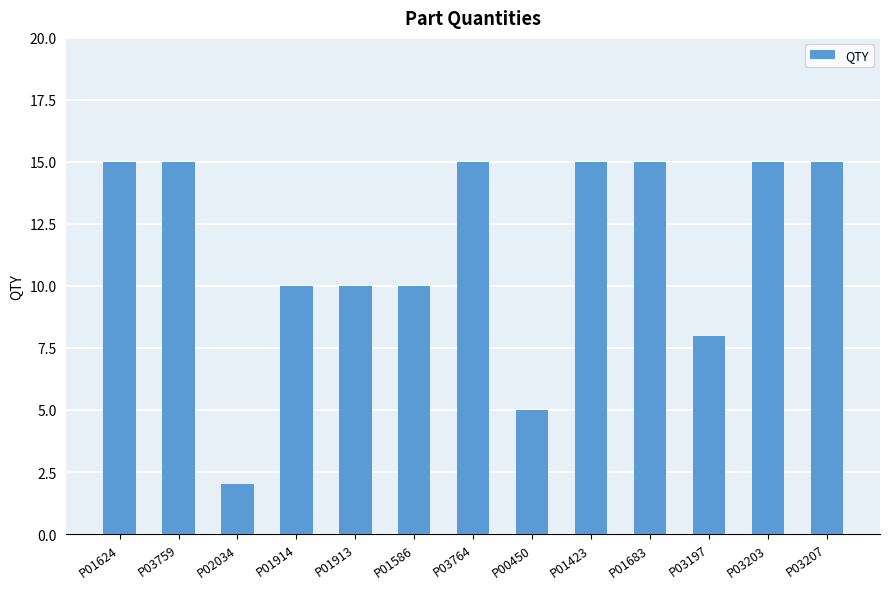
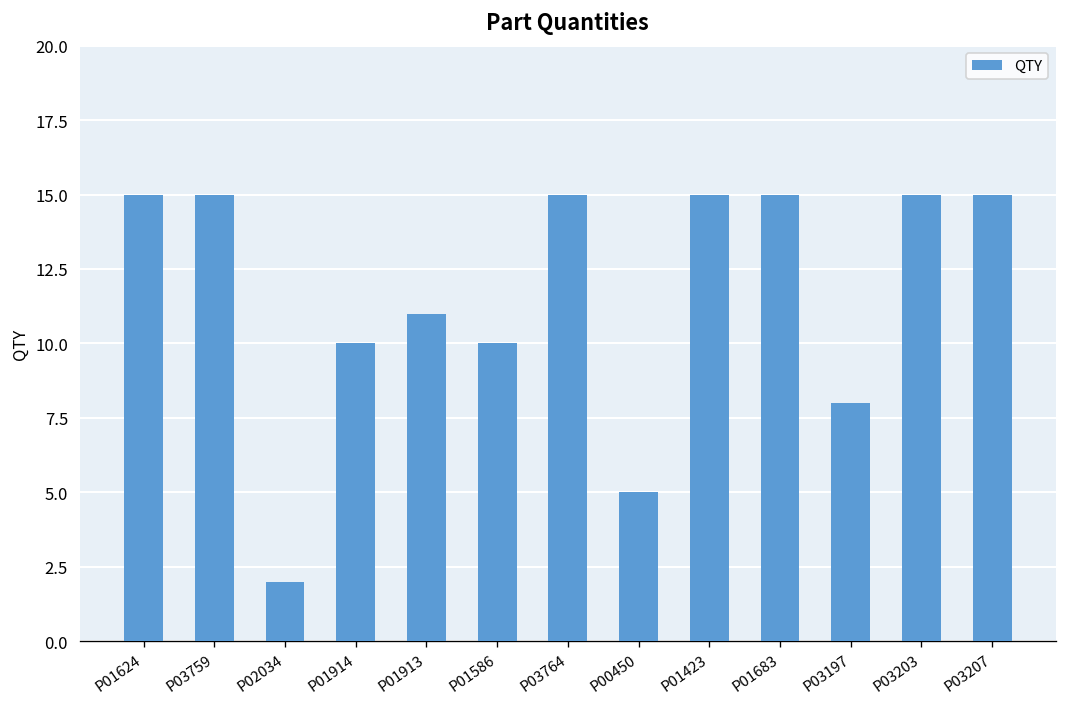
  {
    "P01624": 15,
    "P03759": 15,
    "P02034": 2,
    "P01914": 10,
-   "P01913": 10,
+   "P01913": 11,
    "P01586": 10,
    "P03764": 15,
    "P00450": 5,
    "P01423": 15,
    "P01683": 15,
    "P03197": 8,
    "P03203": 15,
    "P03207": 15
  }
